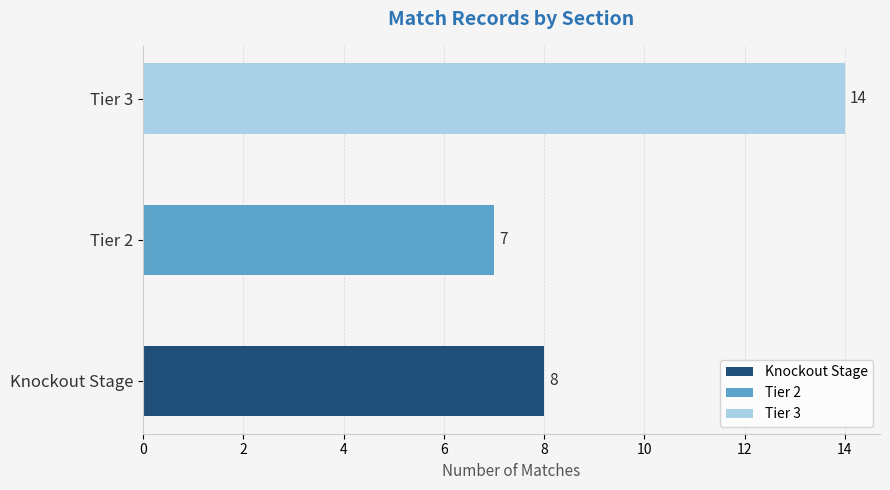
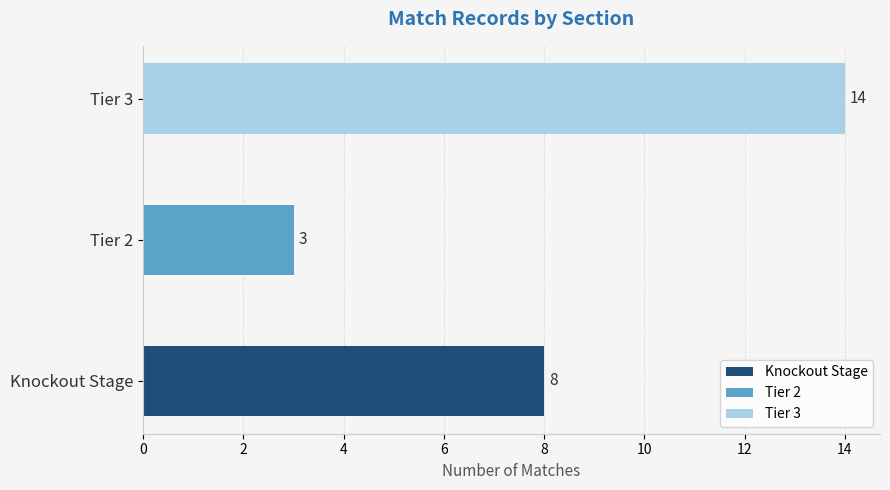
  {
    "Tier 3": 14,
-   "Tier 2": 7,
+   "Tier 2": 3,
    "Knockout Stage": 8
  }
